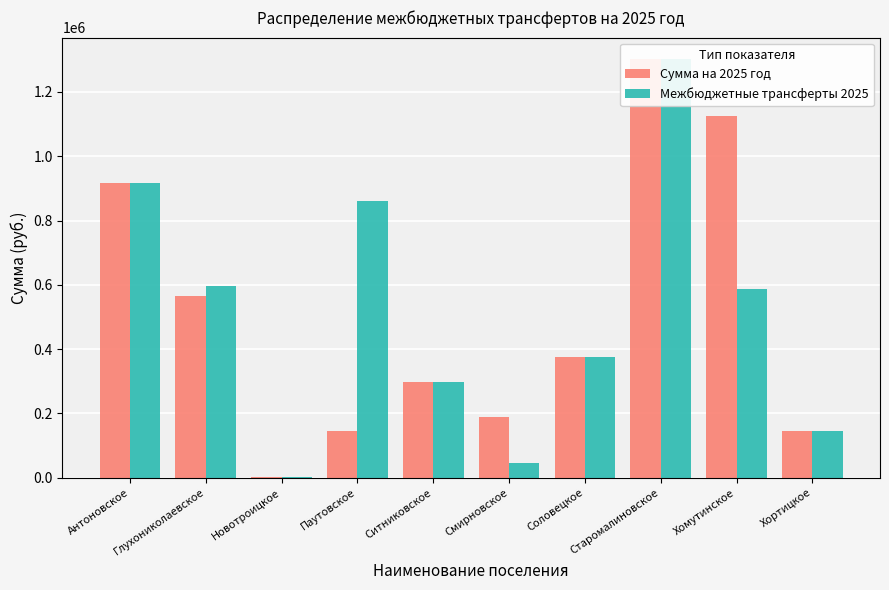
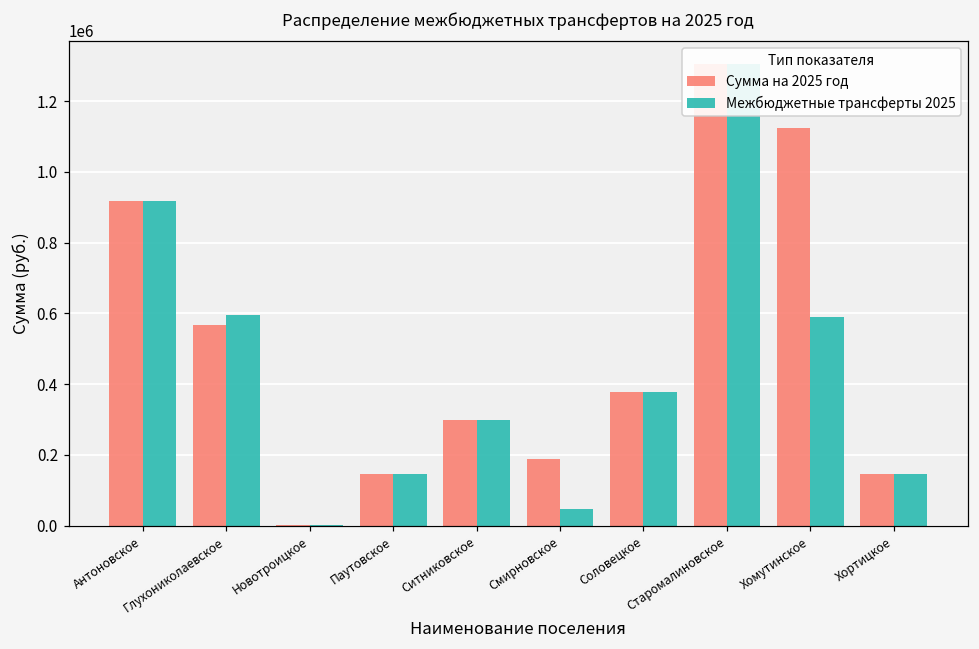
  {
    "Сумма на 2025 год": {
      "Антоновское": 920000,
      "Глухониколаевское": 570000,
      "Паутовское": 150000,
      "Ситниковское": 300000,
      "Смирновское": 190000,
      "Соловецкое": 380000,
      "Хомутинское": 1130000,
      "Хортицкое": 150000
    },
    "Межбюджетные трансферты 2025": {
      "Антоновское": 920000,
      "Глухониколаевское": 600000,
-     "Паутовское": 860000,
+     "Паутовское": 150000,
      "Ситниковское": 300000,
      "Смирновское": 50000,
      "Соловецкое": 380000,
      "Хомутинское": 590000,
      "Хортицкое": 150000
    }
  }
